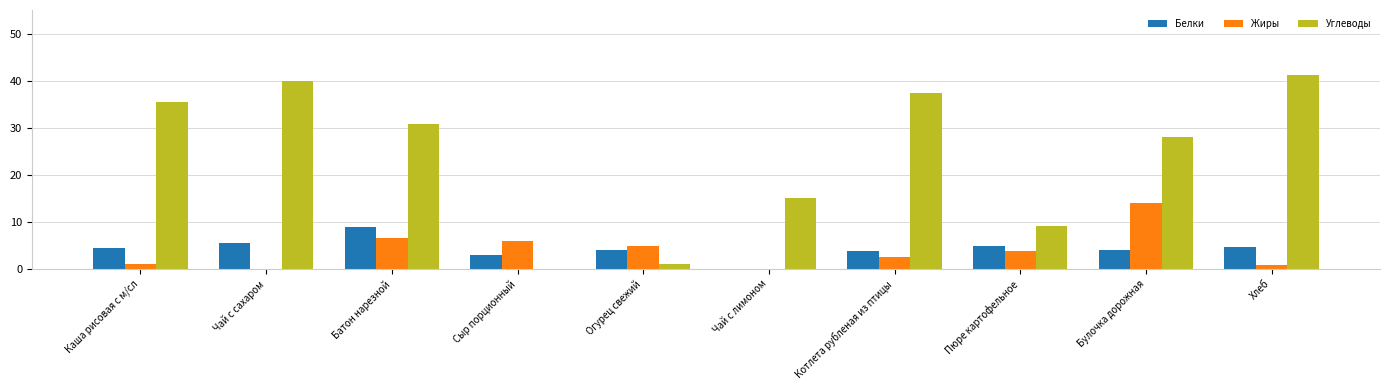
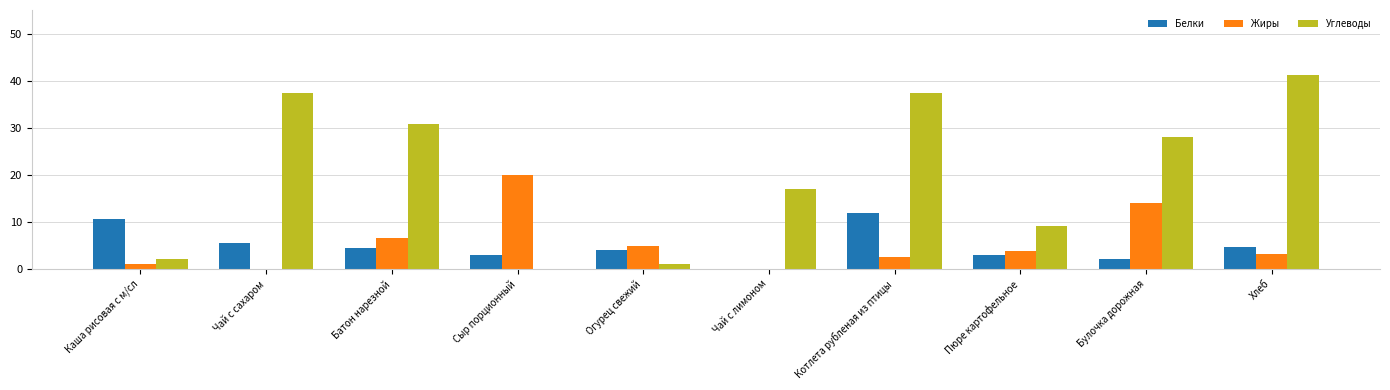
  {
    "Белки": {
-     "Каша рисовая с м/сл": 5,
+     "Каша рисовая с м/сл": 11,
      "Чай с сахаром": 6,
-     "Батон нарезной": 9,
+     "Батон нарезной": 5,
      "Сыр порционный": 3,
      "Огурец свежий": 4,
      "Чай с лимоном": 0,
-     "Котлета рубленая из птицы": 4,
-     "Пюре картофельное": 5,
-     "Булочка дорожная": 4,
+     "Котлета рубленая из птицы": 12,
+     "Пюре картофельное": 3,
+     "Булочка дорожная": 2,
      "Хлеб": 5
    },
    "Жиры": {
      "Каша рисовая с м/сл": 1,
      "Чай с сахаром": 0,
      "Батон нарезной": 7,
-     "Сыр порционный": 6,
+     "Сыр порционный": 20,
      "Огурец свежий": 5,
      "Чай с лимоном": 0,
      "Котлета рубленая из птицы": 3,
      "Пюре картофельное": 4,
      "Булочка дорожная": 14,
-     "Хлеб": 1
+     "Хлеб": 3
    },
    "Углеводы": {
-     "Каша рисовая с м/сл": 35,
-     "Чай с сахаром": 40,
+     "Каша рисовая с м/сл": 2,
+     "Чай с сахаром": 37,
      "Батон нарезной": 31,
      "Сыр порционный": 0,
      "Огурец свежий": 1,
-     "Чай с лимоном": 15,
+     "Чай с лимоном": 17,
      "Котлета рубленая из птицы": 37,
      "Пюре картофельное": 9,
      "Булочка дорожная": 28,
      "Хлеб": 41
    }
  }
